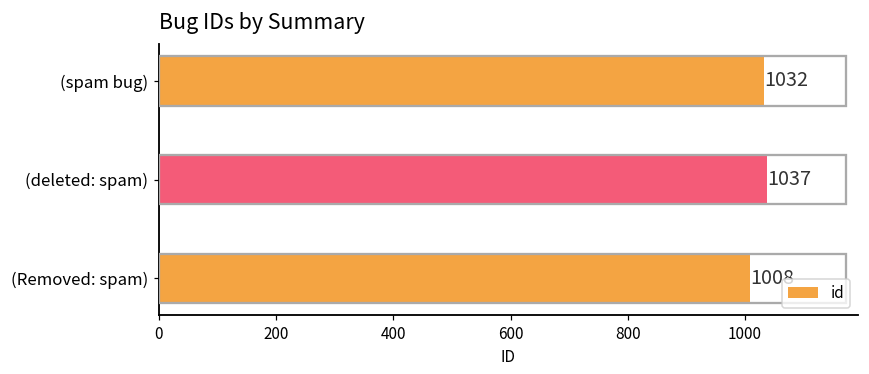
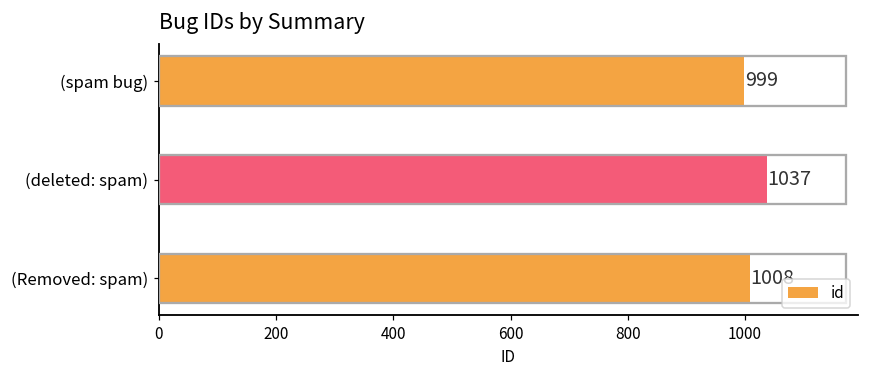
  {
-   "(spam bug)": 1032,
+   "(spam bug)": 999,
    "(deleted: spam)": 1037
  }
